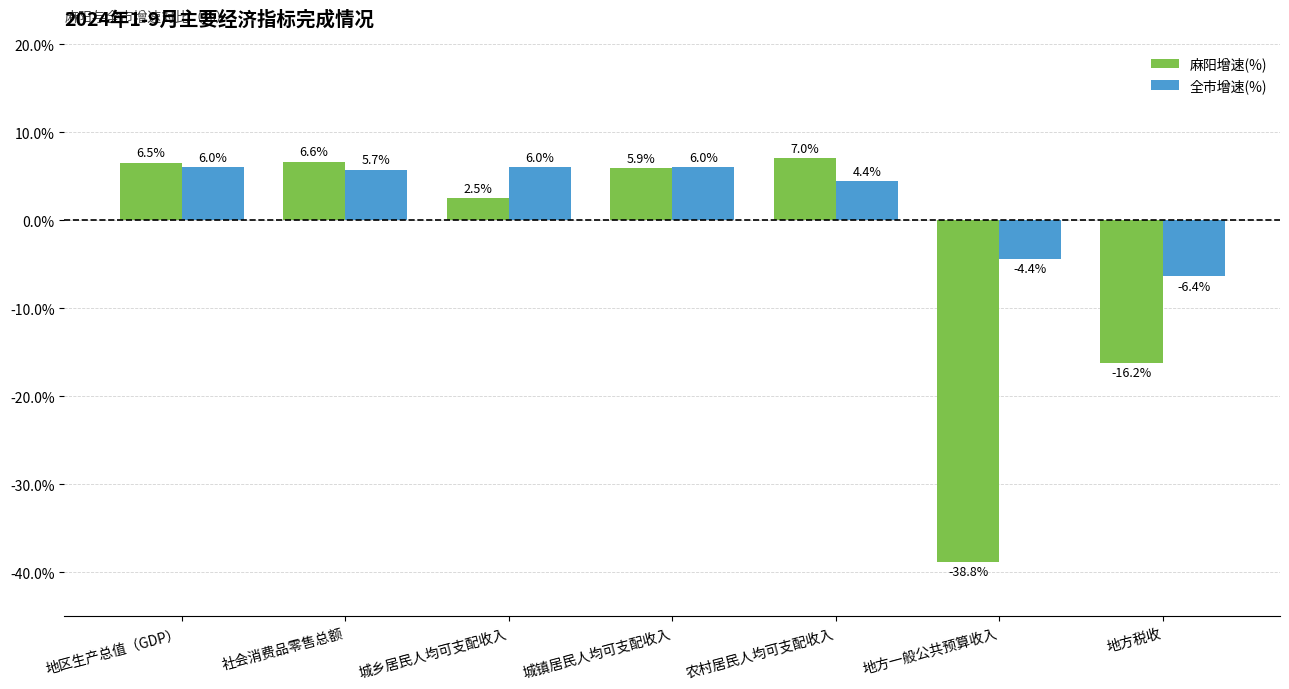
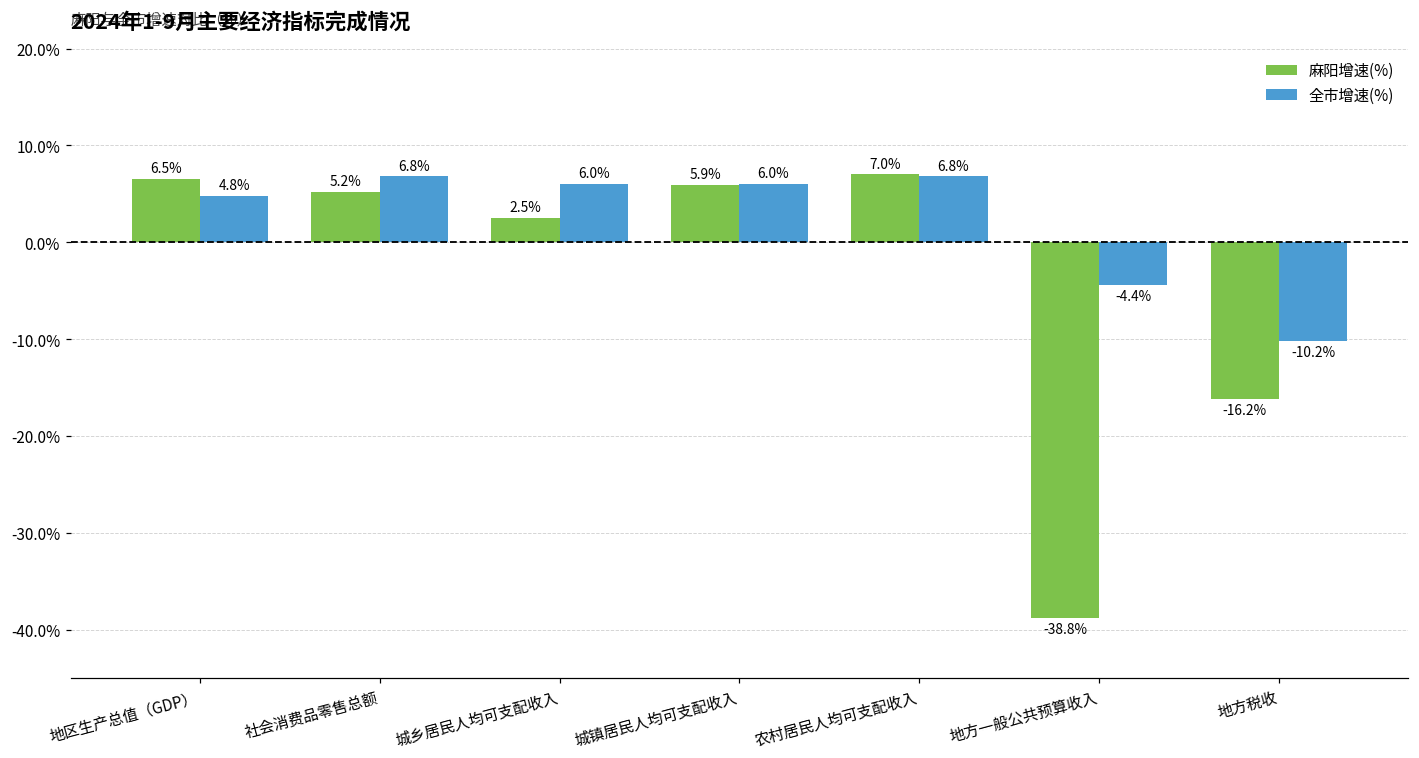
  {
    "麻阳增速(%)": {
      "地区生产总值（GDP）": "6.5%",
-     "社会消费品零售总额": "6.6%",
+     "社会消费品零售总额": "5.2%",
      "城乡居民人均可支配收入": "2.5%",
      "城镇居民人均可支配收入": "5.9%",
      "农村居民人均可支配收入": "7.0%",
      "地方一般公共预算收入": "-38.8%",
      "地方税收": "-16.2%"
    },
    "全市增速(%)": {
-     "地区生产总值（GDP）": "6.0%",
-     "社会消费品零售总额": "5.7%",
+     "地区生产总值（GDP）": "4.8%",
+     "社会消费品零售总额": "6.8%",
      "城乡居民人均可支配收入": "6.0%",
      "城镇居民人均可支配收入": "6.0%",
-     "农村居民人均可支配收入": "4.4%",
+     "农村居民人均可支配收入": "6.8%",
      "地方一般公共预算收入": "-4.4%",
-     "地方税收": "-6.4%"
+     "地方税收": "-10.2%"
    }
  }
